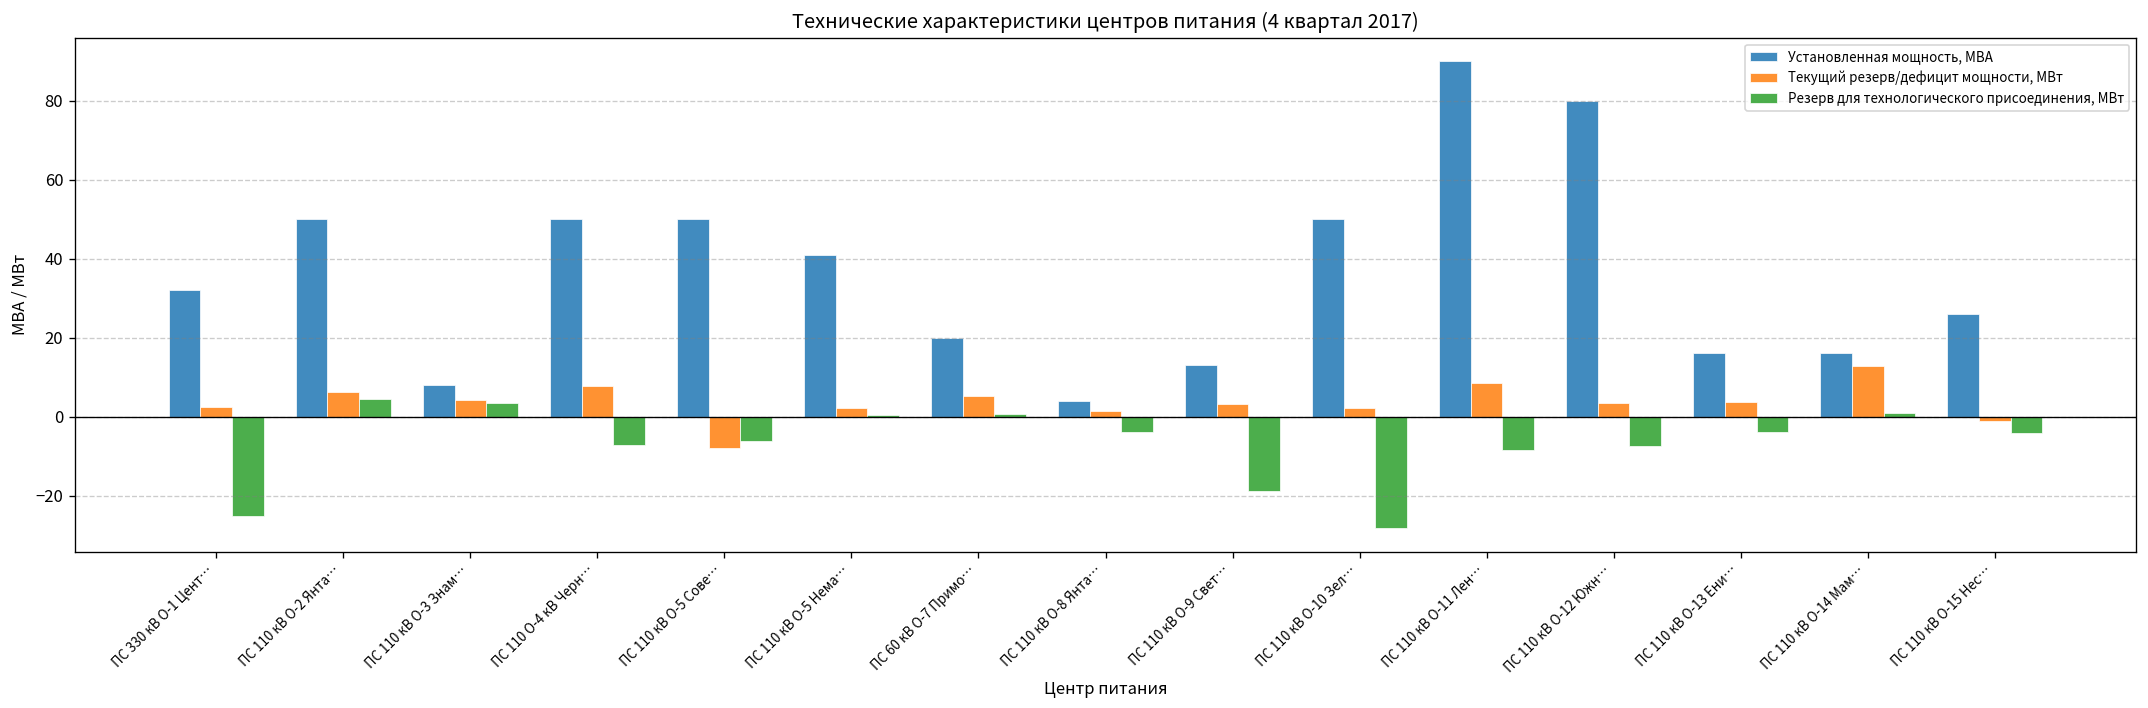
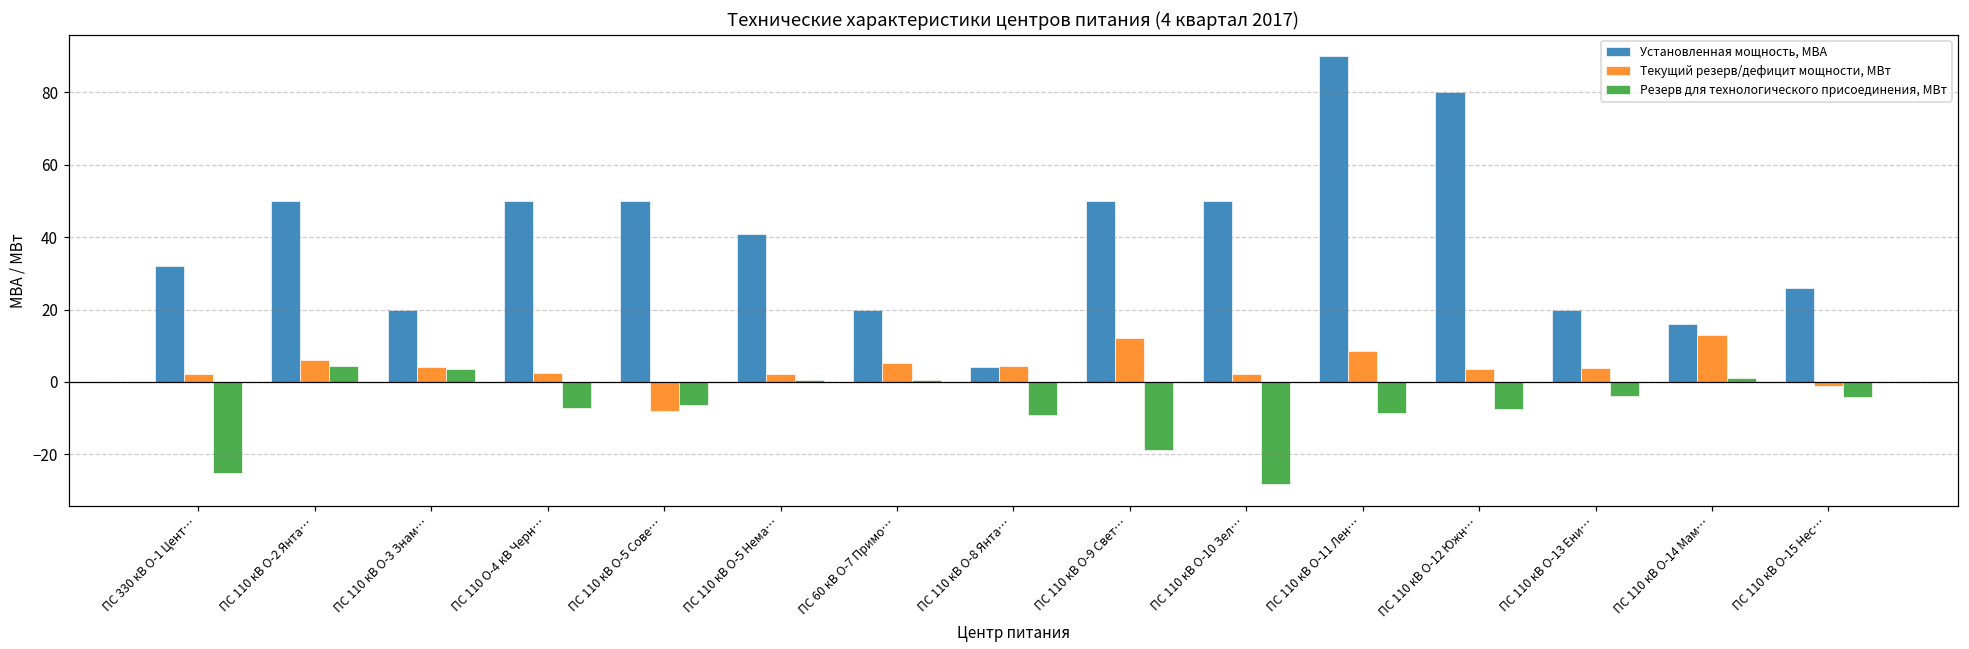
  {
    "Установленная мощность, МВА": {
      "ПС 330 кВ О-1 Цент…": 32,
      "ПС 110 кВ О-2 Янта…": 50,
-     "ПС 110 кВ О-3 Знам…": 8,
+     "ПС 110 кВ О-3 Знам…": 20,
      "ПС 110 О-4 кВ Черн…": 50,
      "ПС 110 кВ О-5 Сове…": 50,
      "ПС 110 кВ О-5 Нема…": 41,
      "ПС 60 кВ О-7 Примо…": 20,
      "ПС 110 кВ О-8 Янта…": 4,
-     "ПС 110 кВ О-9 Свет…": 13,
+     "ПС 110 кВ О-9 Свет…": 50,
      "ПС 110 кВ О-10 Зел…": 50,
      "ПС 110 кВ О-11 Лен…": 90,
      "ПС 110 кВ О-12 Южн…": 80,
-     "ПС 110 кВ О-13 Ени…": 16,
+     "ПС 110 кВ О-13 Ени…": 20,
      "ПС 110 кВ О-14 Мам…": 16,
      "ПС 110 кВ О-15 Нес…": 26
    },
    "Текущий резерв/дефицит мощности, МВт": {
      "ПС 330 кВ О-1 Цент…": 2,
      "ПС 110 кВ О-2 Янта…": 6,
      "ПС 110 кВ О-3 Знам…": 4,
-     "ПС 110 О-4 кВ Черн…": 8,
+     "ПС 110 О-4 кВ Черн…": 2,
      "ПС 110 кВ О-5 Сове…": -8,
      "ПС 110 кВ О-5 Нема…": 2,
      "ПС 60 кВ О-7 Примо…": 5,
-     "ПС 110 кВ О-8 Янта…": 2,
-     "ПС 110 кВ О-9 Свет…": 3,
+     "ПС 110 кВ О-8 Янта…": 5,
+     "ПС 110 кВ О-9 Свет…": 12,
      "ПС 110 кВ О-10 Зел…": 2,
      "ПС 110 кВ О-11 Лен…": 9,
      "ПС 110 кВ О-12 Южн…": 4,
      "ПС 110 кВ О-13 Ени…": 4,
      "ПС 110 кВ О-14 Мам…": 13,
      "ПС 110 кВ О-15 Нес…": -1
    },
    "Резерв для технологического присоединения, МВт": {
      "ПС 330 кВ О-1 Цент…": -25,
      "ПС 110 кВ О-2 Янта…": 4,
      "ПС 110 кВ О-3 Знам…": 3,
      "ПС 110 О-4 кВ Черн…": -7,
      "ПС 110 кВ О-5 Сове…": -6,
-     "ПС 110 кВ О-8 Янта…": -4,
+     "ПС 110 кВ О-8 Янта…": -9,
      "ПС 110 кВ О-9 Свет…": -19,
      "ПС 110 кВ О-10 Зел…": -28,
      "ПС 110 кВ О-11 Лен…": -9,
      "ПС 110 кВ О-12 Южн…": -7,
      "ПС 110 кВ О-13 Ени…": -4,
      "ПС 110 кВ О-14 Мам…": 1,
      "ПС 110 кВ О-15 Нес…": -4
    }
  }
